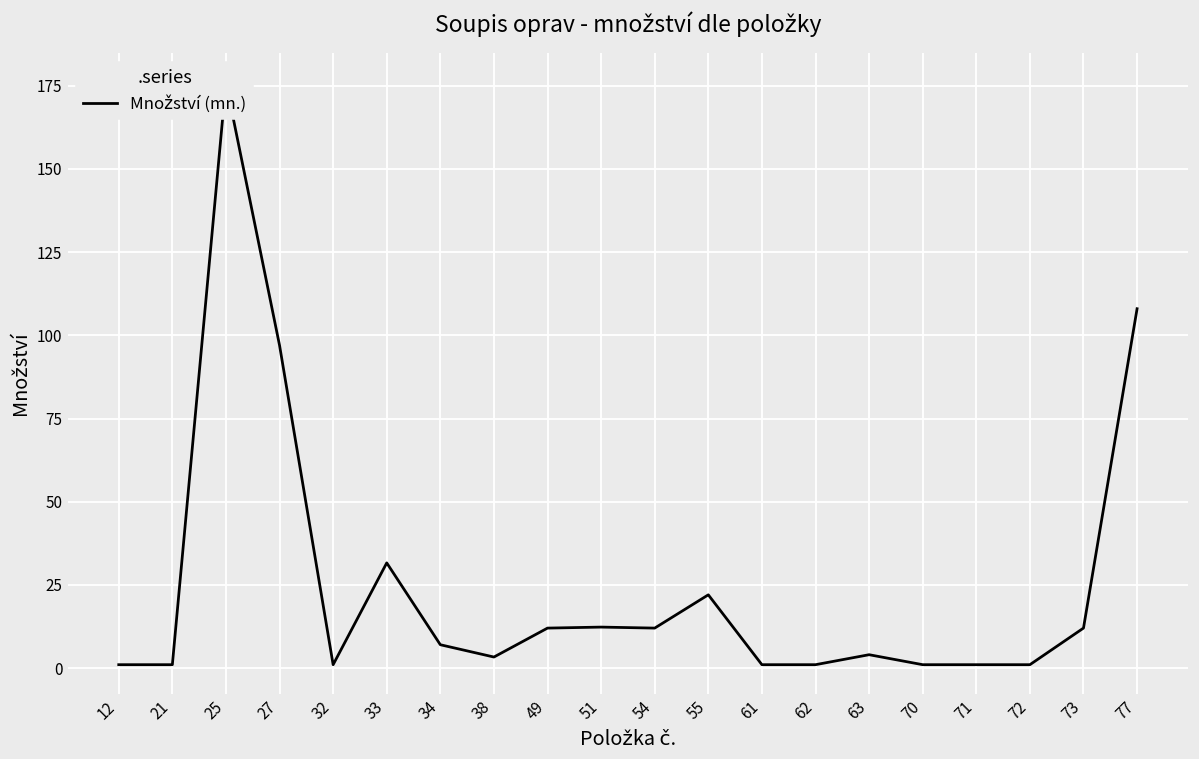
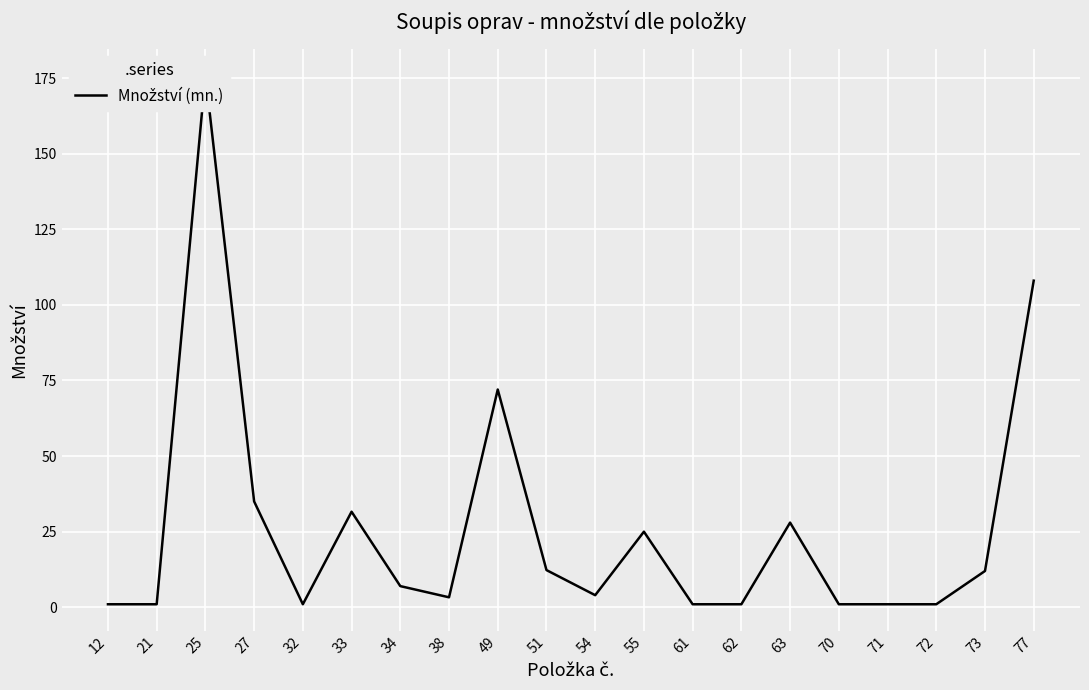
  {
    "12": 1,
    "21": 1,
-   "27": 97,
+   "27": 35,
    "32": 1,
    "33": 32,
    "34": 7,
    "38": 3,
-   "49": 12,
+   "49": 72,
    "51": 12,
-   "54": 12,
-   "55": 22,
+   "54": 4,
+   "55": 25,
    "61": 1,
    "62": 1,
-   "63": 4,
+   "63": 28,
    "70": 1,
    "71": 1,
    "72": 1,
    "73": 12,
    "77": 108
  }
